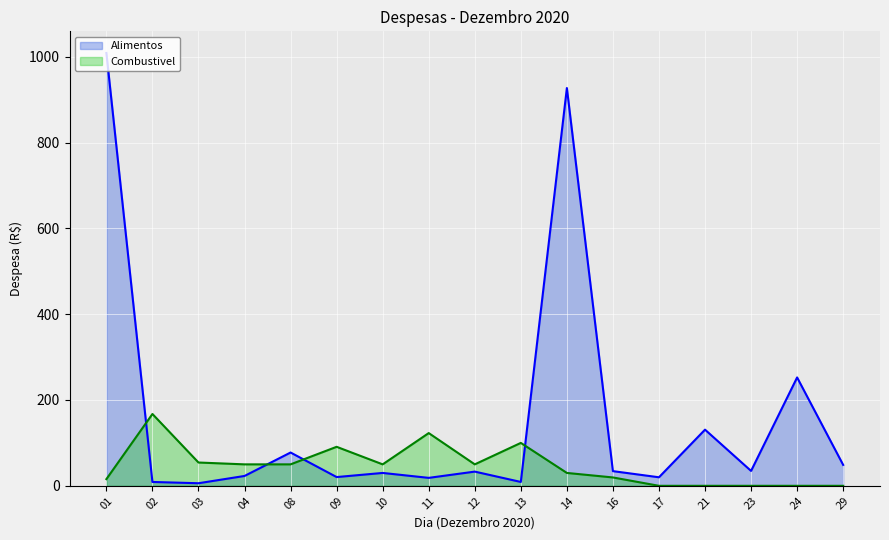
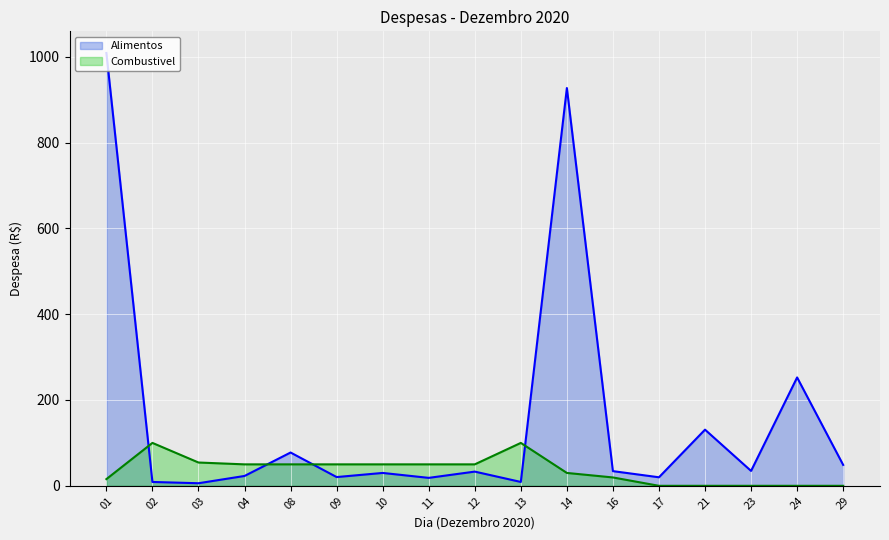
  {
    "Alimentos": {
      "02": 10,
      "03": 10,
      "04": 20,
      "08": 80,
      "09": 20,
      "10": 30,
      "11": 20,
      "12": 30,
      "13": 10,
      "14": 930,
      "16": 30,
      "17": 20,
      "21": 130,
      "23": 30,
      "24": 250,
      "29": 50
    },
    "Combustivel": {
      "01": 20,
-     "02": 170,
+     "02": 100,
      "03": 50,
      "04": 50,
      "08": 50,
-     "09": 90,
+     "09": 50,
      "10": 50,
-     "11": 120,
+     "11": 50,
      "12": 50,
      "13": 100,
      "14": 30,
      "16": 20,
      "17": 0,
      "21": 0,
      "23": 0,
      "24": 0,
      "29": 0
    }
  }
